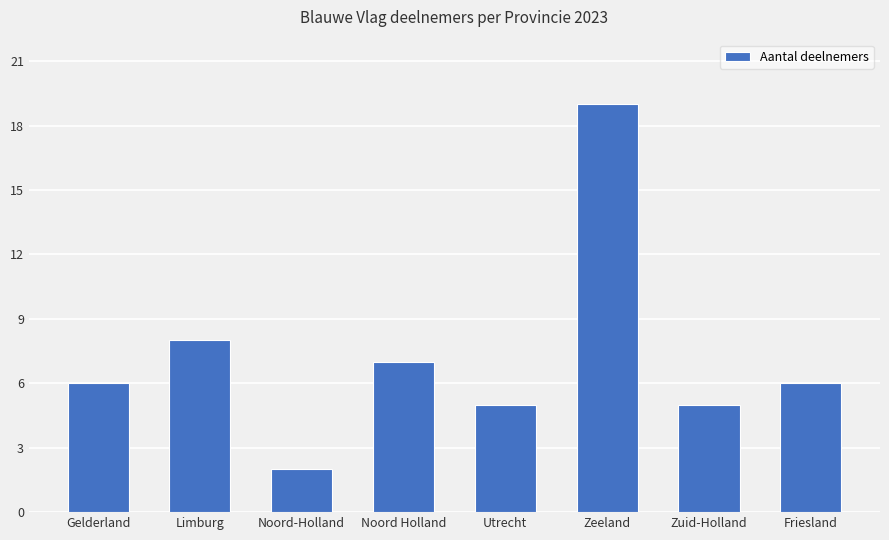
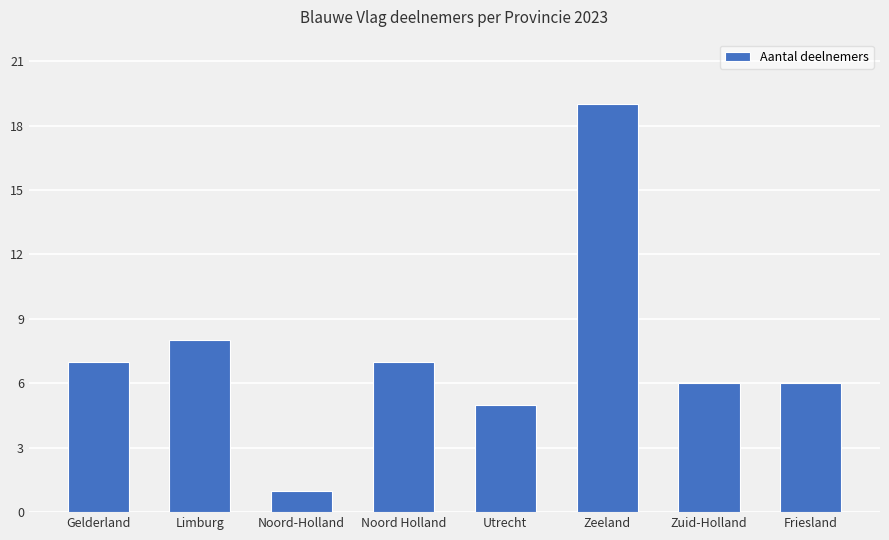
  {
-   "Gelderland": 6,
+   "Gelderland": 7,
    "Limburg": 8,
-   "Noord-Holland": 2,
+   "Noord-Holland": 1,
    "Noord Holland": 7,
    "Utrecht": 5,
    "Zeeland": 19,
-   "Zuid-Holland": 5,
+   "Zuid-Holland": 6,
    "Friesland": 6
  }
